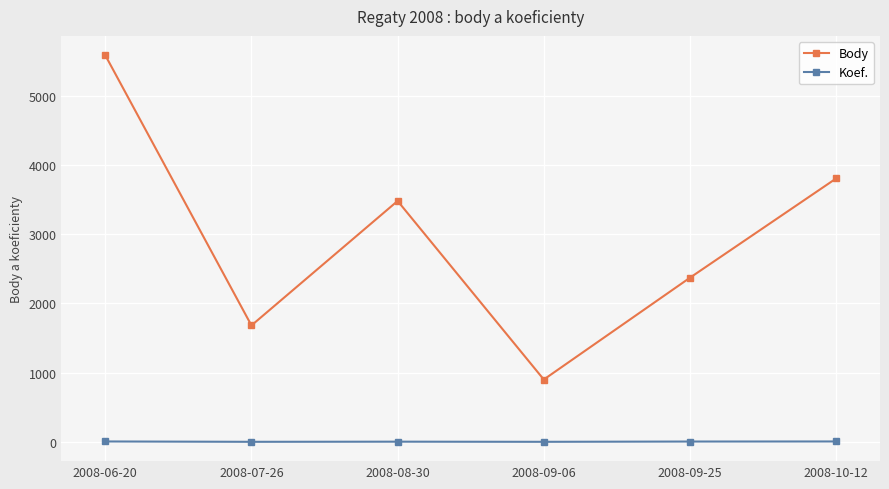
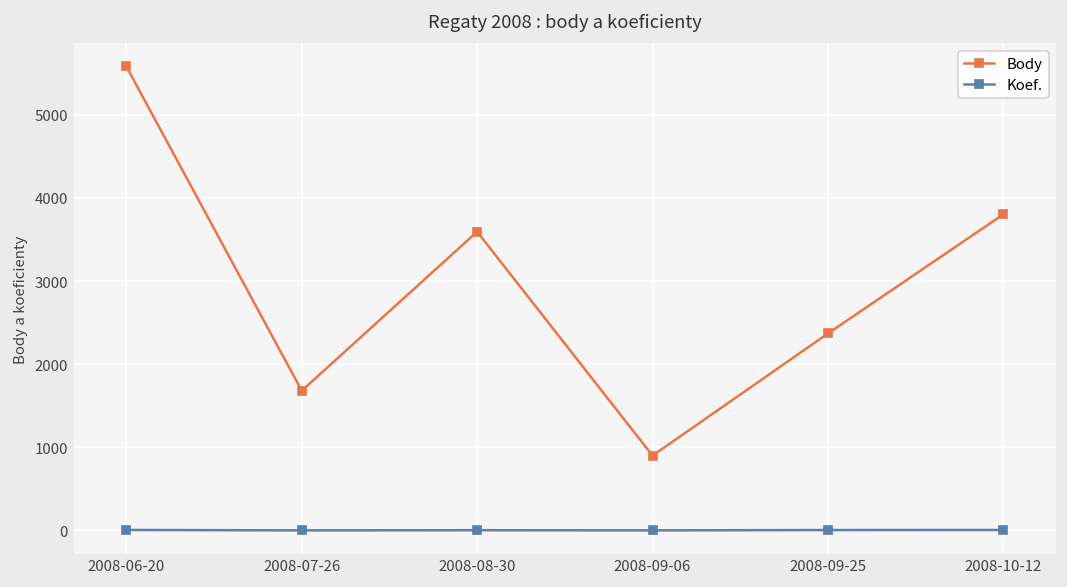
  {
    "Body": {
      "2008-06-20": 5600,
      "2008-07-26": 1700,
-     "2008-08-30": 3500,
+     "2008-08-30": 3600,
      "2008-09-06": 900,
      "2008-09-25": 2400,
      "2008-10-12": 3800
    },
    "Koef.": {
      "2008-06-20": 0,
      "2008-07-26": 0,
      "2008-08-30": 0,
      "2008-09-06": 0,
      "2008-09-25": 0,
      "2008-10-12": 0
    }
  }
